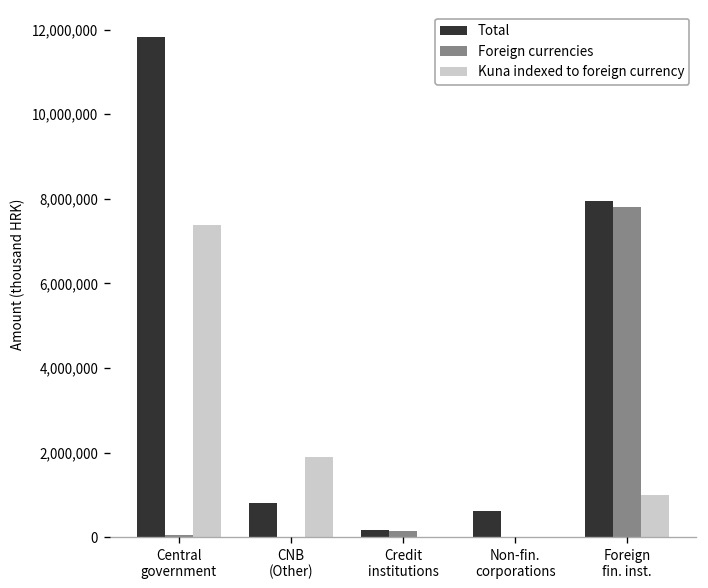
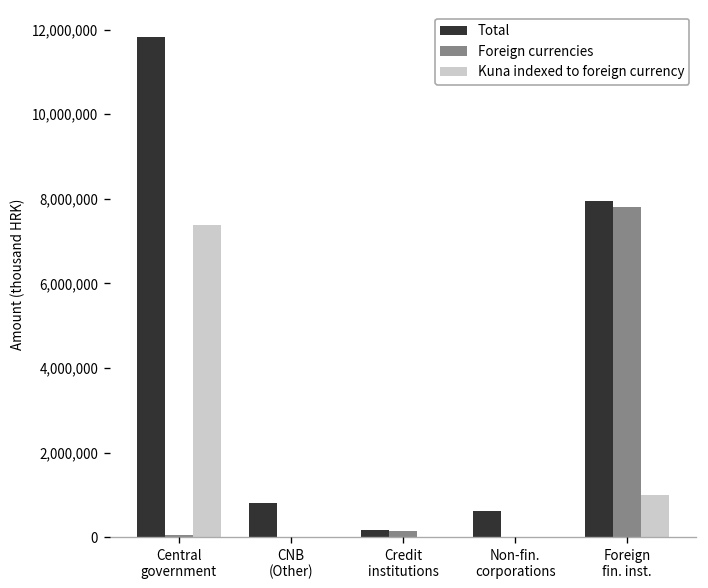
  {
    "Total": {
      "Central government": "11,800,000",
      "CNB (Other)": "800,000",
      "Credit institutions": "200,000",
      "Non-fin. corporations": "600,000",
      "Foreign fin. inst.": "7,900,000"
    },
    "Foreign currencies": {
      "CNB (Other)": "0",
      "Credit institutions": "100,000",
      "Non-fin. corporations": "0",
      "Foreign fin. inst.": "7,800,000"
    },
    "Kuna indexed to foreign currency": {
      "Central government": "7,400,000",
-     "CNB (Other)": "1,900,000",
+     "CNB (Other)": "0",
      "Credit institutions": "0",
      "Foreign fin. inst.": "1,000,000"
    }
  }
